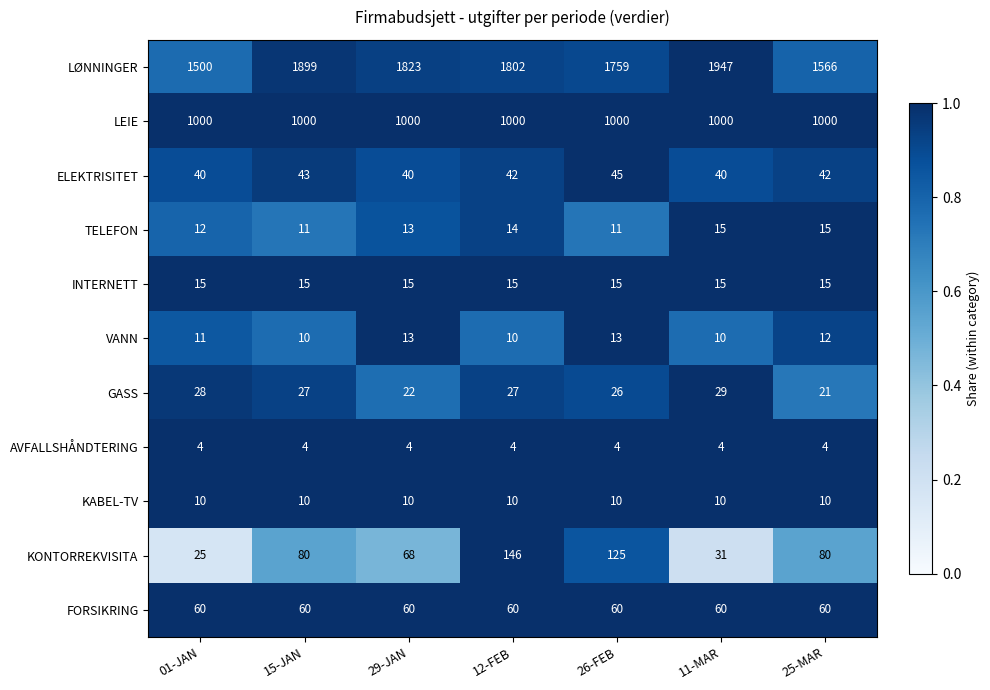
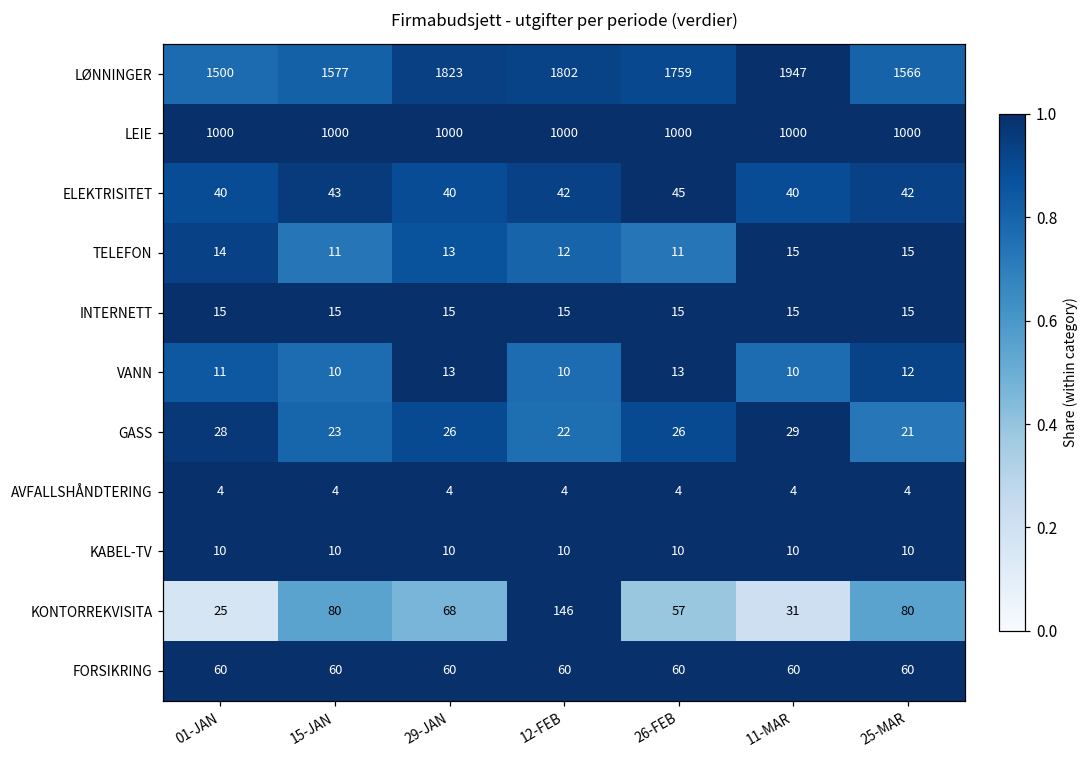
  {
    "LØNNINGER": {
      "01-JAN": 1500,
-     "15-JAN": 1899,
+     "15-JAN": 1577,
      "29-JAN": 1823,
      "12-FEB": 1802,
      "26-FEB": 1759,
      "11-MAR": 1947,
      "25-MAR": 1566
    },
    "LEIE": {
      "01-JAN": 1000,
      "15-JAN": 1000,
      "29-JAN": 1000,
      "12-FEB": 1000,
      "26-FEB": 1000,
      "11-MAR": 1000,
      "25-MAR": 1000
    },
    "ELEKTRISITET": {
      "01-JAN": 40,
      "15-JAN": 43,
      "29-JAN": 40,
      "12-FEB": 42,
      "26-FEB": 45,
      "11-MAR": 40,
      "25-MAR": 42
    },
    "TELEFON": {
-     "01-JAN": 12,
+     "01-JAN": 14,
      "15-JAN": 11,
      "29-JAN": 13,
-     "12-FEB": 14,
+     "12-FEB": 12,
      "26-FEB": 11,
      "11-MAR": 15,
      "25-MAR": 15
    },
    "INTERNETT": {
      "01-JAN": 15,
      "15-JAN": 15,
      "29-JAN": 15,
      "12-FEB": 15,
      "26-FEB": 15,
      "11-MAR": 15,
      "25-MAR": 15
    },
    "VANN": {
      "01-JAN": 11,
      "15-JAN": 10,
      "29-JAN": 13,
      "12-FEB": 10,
      "26-FEB": 13,
      "11-MAR": 10,
      "25-MAR": 12
    },
    "GASS": {
      "01-JAN": 28,
-     "15-JAN": 27,
-     "29-JAN": 22,
-     "12-FEB": 27,
+     "15-JAN": 23,
+     "29-JAN": 26,
+     "12-FEB": 22,
      "26-FEB": 26,
      "11-MAR": 29,
      "25-MAR": 21
    },
    "AVFALLSHÅNDTERING": {
      "01-JAN": 4,
      "15-JAN": 4,
      "29-JAN": 4,
      "12-FEB": 4,
      "26-FEB": 4,
      "11-MAR": 4,
      "25-MAR": 4
    },
    "KABEL-TV": {
      "01-JAN": 10,
      "15-JAN": 10,
      "29-JAN": 10,
      "12-FEB": 10,
      "26-FEB": 10,
      "11-MAR": 10,
      "25-MAR": 10
    },
    "KONTORREKVISITA": {
      "01-JAN": 25,
      "15-JAN": 80,
      "29-JAN": 68,
      "12-FEB": 146,
-     "26-FEB": 125,
+     "26-FEB": 57,
      "11-MAR": 31,
      "25-MAR": 80
    },
    "FORSIKRING": {
      "01-JAN": 60,
      "15-JAN": 60,
      "29-JAN": 60,
      "12-FEB": 60,
      "26-FEB": 60,
      "11-MAR": 60,
      "25-MAR": 60
    }
  }
